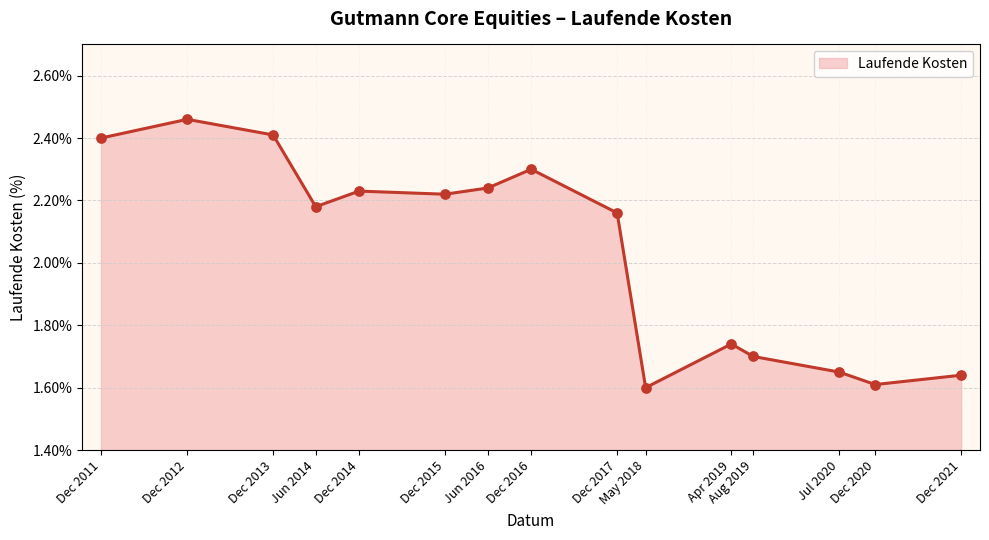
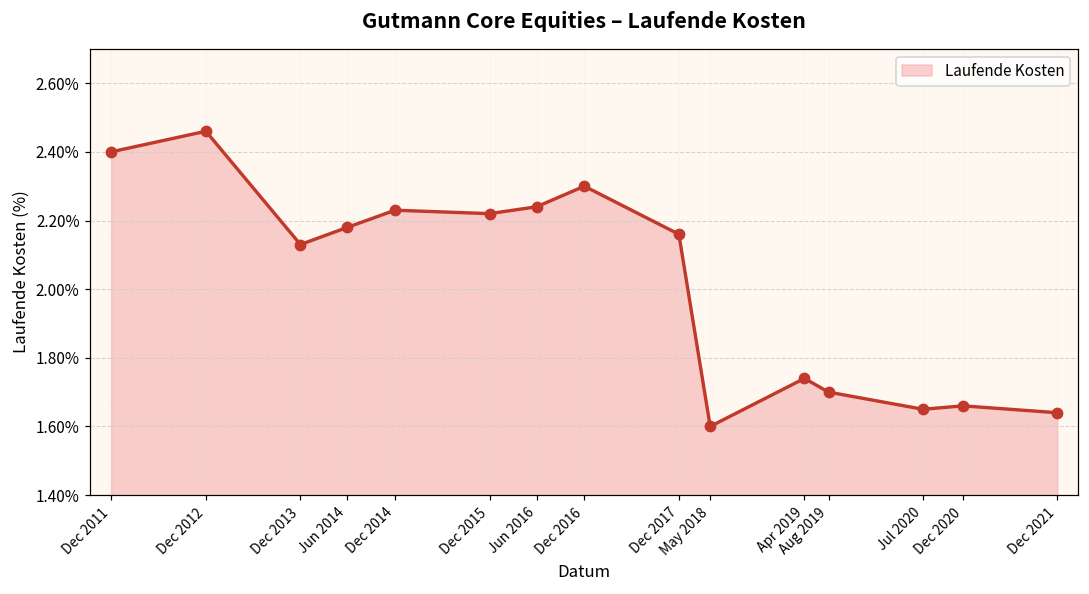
  {
    "Dec 2011": "2.40%",
    "Dec 2012": "2.46%",
-   "Dec 2013": "2.41%",
+   "Dec 2013": "2.13%",
    "Jun 2014": "2.18%",
    "Dec 2014": "2.23%",
    "Dec 2015": "2.22%",
    "Jun 2016": "2.24%",
    "Dec 2016": "2.30%",
    "Dec 2017": "2.16%",
    "May 2018": "1.60%",
    "Apr 2019": "1.74%",
    "Aug 2019": "1.70%",
    "Jul 2020": "1.65%",
-   "Dec 2020": "1.61%",
+   "Dec 2020": "1.66%",
    "Dec 2021": "1.64%"
  }
